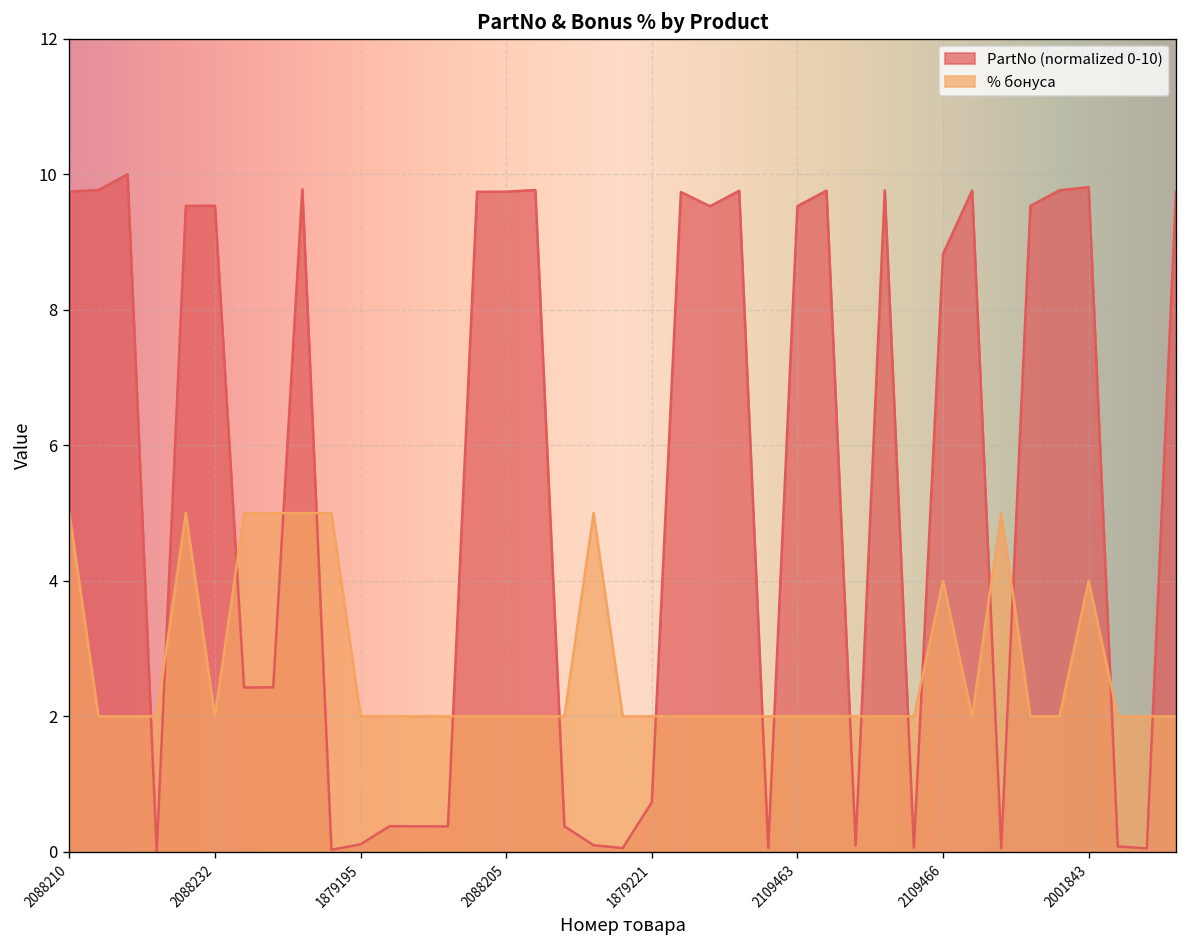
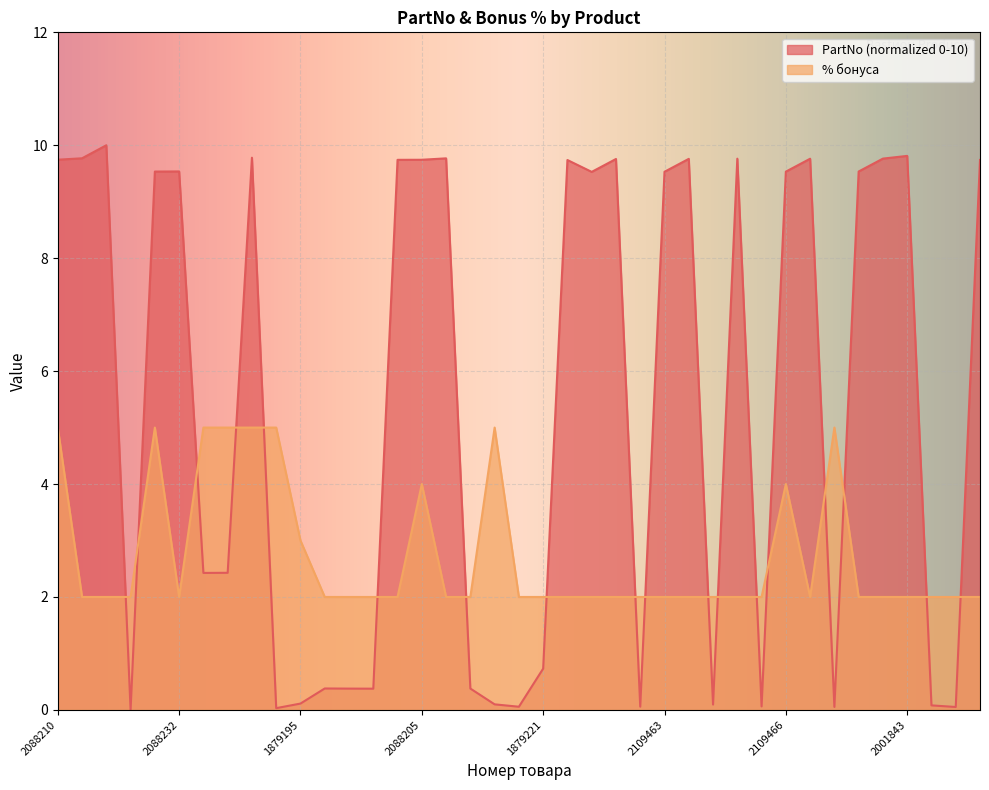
  {
    "PartNo (normalized 0-10)": {
      "2088210": 9.7,
      "2088232": 9.5,
      "1879195": 0.1,
      "2088205": 9.7,
      "1879221": 0.7,
      "2109463": 9.5,
-     "2109466": 8.8,
+     "2109466": 9.5,
      "2001843": 9.8
    },
    "% бонуса": {
      "2088210": 5,
      "2088232": 2,
-     "1879195": 2,
-     "2088205": 2,
+     "1879195": 3,
+     "2088205": 4,
      "1879221": 2,
      "2109463": 2,
      "2109466": 4,
-     "2001843": 4
+     "2001843": 2
    }
  }
